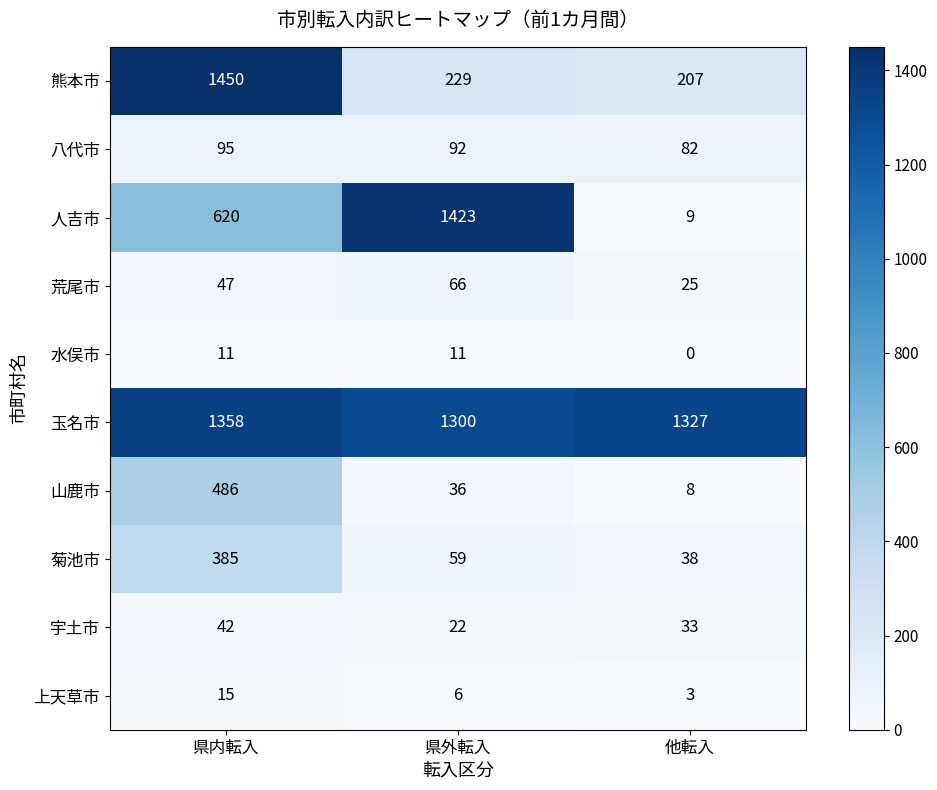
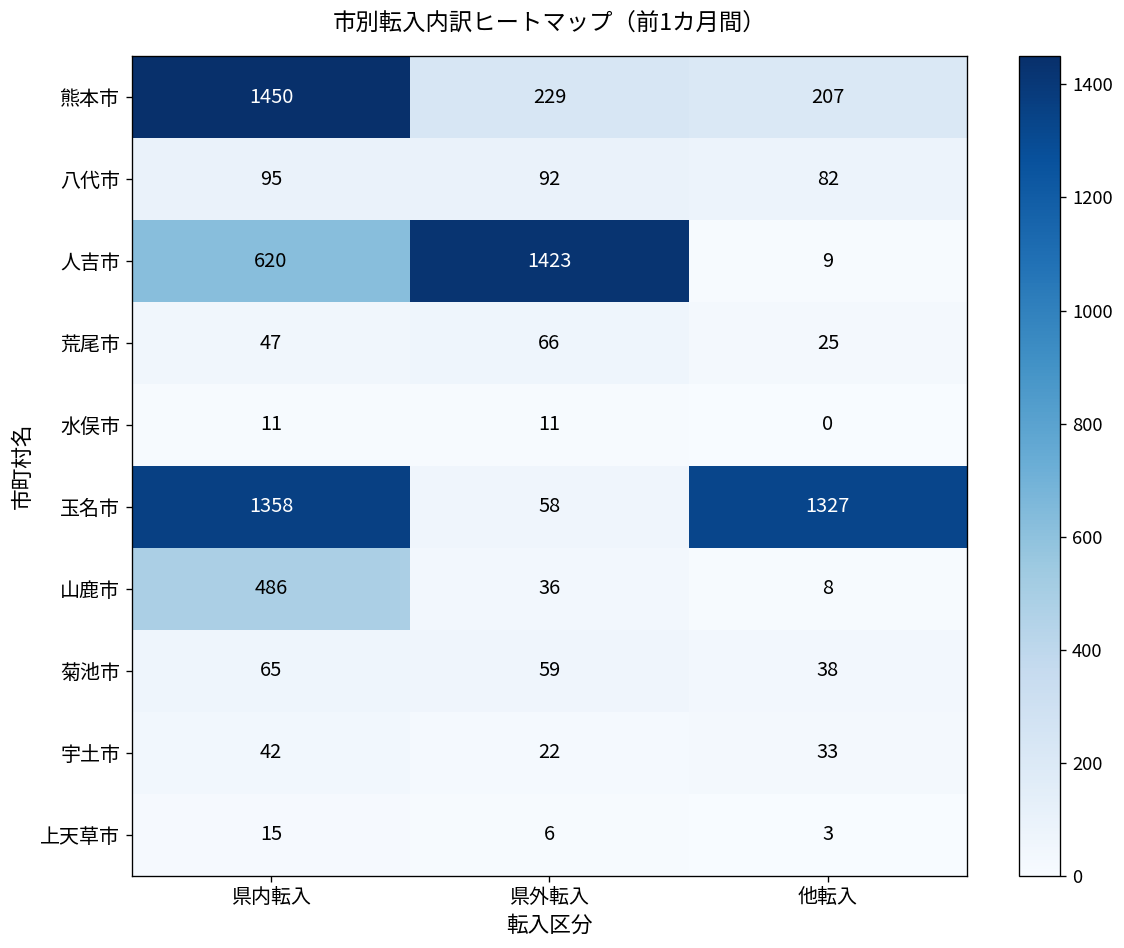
  {
    "熊本市": {
      "県内転入": 1450,
      "県外転入": 229,
      "他転入": 207
    },
    "八代市": {
      "県内転入": 95,
      "県外転入": 92,
      "他転入": 82
    },
    "人吉市": {
      "県内転入": 620,
      "県外転入": 1423,
      "他転入": 9
    },
    "荒尾市": {
      "県内転入": 47,
      "県外転入": 66,
      "他転入": 25
    },
    "水俣市": {
      "県内転入": 11,
      "県外転入": 11,
      "他転入": 0
    },
    "玉名市": {
      "県内転入": 1358,
-     "県外転入": 1300,
+     "県外転入": 58,
      "他転入": 1327
    },
    "山鹿市": {
      "県内転入": 486,
      "県外転入": 36,
      "他転入": 8
    },
    "菊池市": {
-     "県内転入": 385,
+     "県内転入": 65,
      "県外転入": 59,
      "他転入": 38
    },
    "宇土市": {
      "県内転入": 42,
      "県外転入": 22,
      "他転入": 33
    },
    "上天草市": {
      "県内転入": 15,
      "県外転入": 6,
      "他転入": 3
    }
  }
